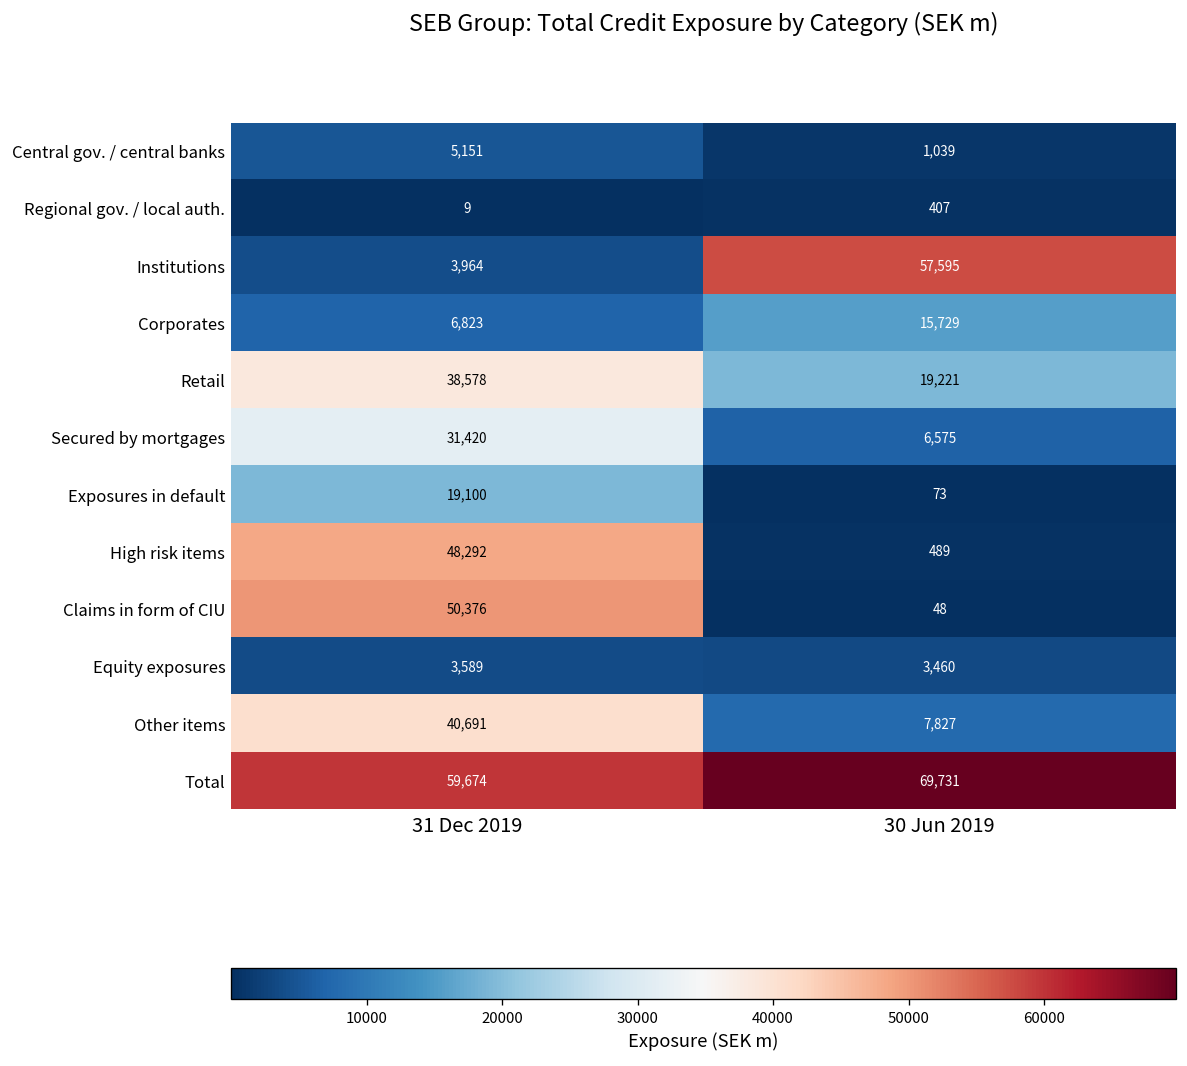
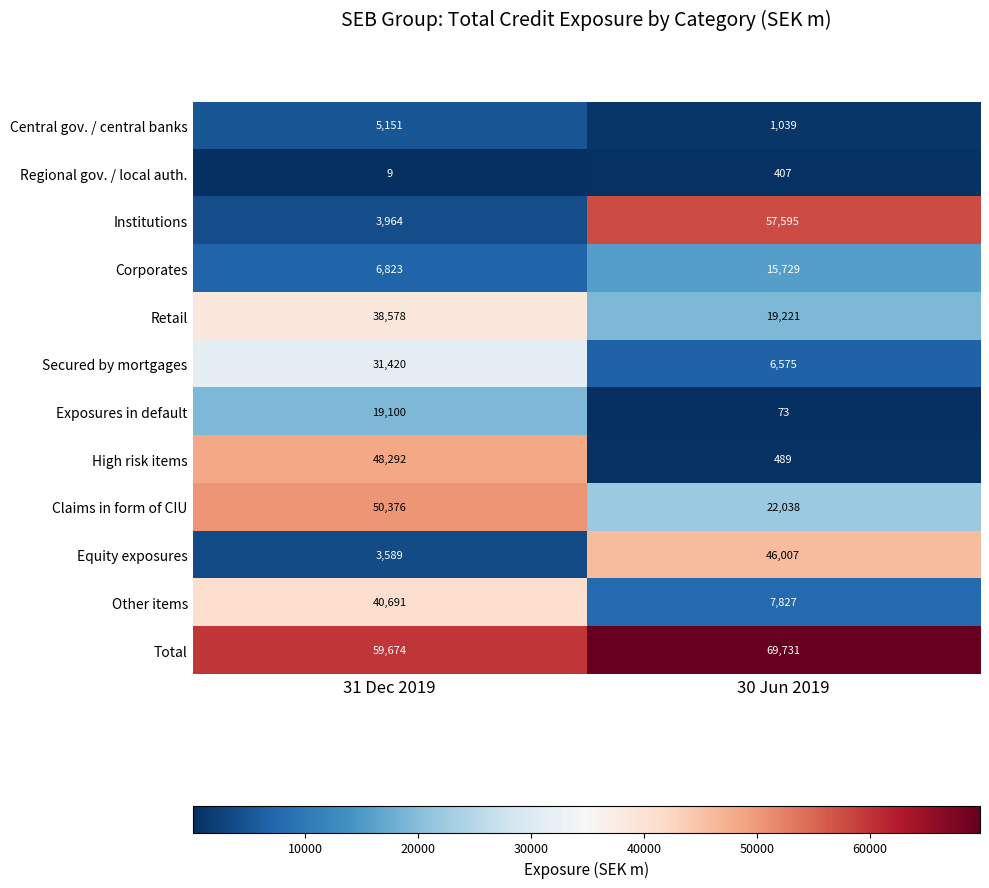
  {
    "Central gov. / central banks": {
      "31 Dec 2019": "5,151",
      "30 Jun 2019": "1,039"
    },
    "Regional gov. / local auth.": {
      "31 Dec 2019": "9",
      "30 Jun 2019": "407"
    },
    "Institutions": {
      "31 Dec 2019": "3,964",
      "30 Jun 2019": "57,595"
    },
    "Corporates": {
      "31 Dec 2019": "6,823",
      "30 Jun 2019": "15,729"
    },
    "Retail": {
      "31 Dec 2019": "38,578",
      "30 Jun 2019": "19,221"
    },
    "Secured by mortgages": {
      "31 Dec 2019": "31,420",
      "30 Jun 2019": "6,575"
    },
    "Exposures in default": {
      "31 Dec 2019": "19,100",
      "30 Jun 2019": "73"
    },
    "High risk items": {
      "31 Dec 2019": "48,292",
      "30 Jun 2019": "489"
    },
    "Claims in form of CIU": {
      "31 Dec 2019": "50,376",
-     "30 Jun 2019": "48"
+     "30 Jun 2019": "22,038"
    },
    "Equity exposures": {
      "31 Dec 2019": "3,589",
-     "30 Jun 2019": "3,460"
+     "30 Jun 2019": "46,007"
    },
    "Other items": {
      "31 Dec 2019": "40,691",
      "30 Jun 2019": "7,827"
    },
    "Total": {
      "31 Dec 2019": "59,674",
      "30 Jun 2019": "69,731"
    }
  }
